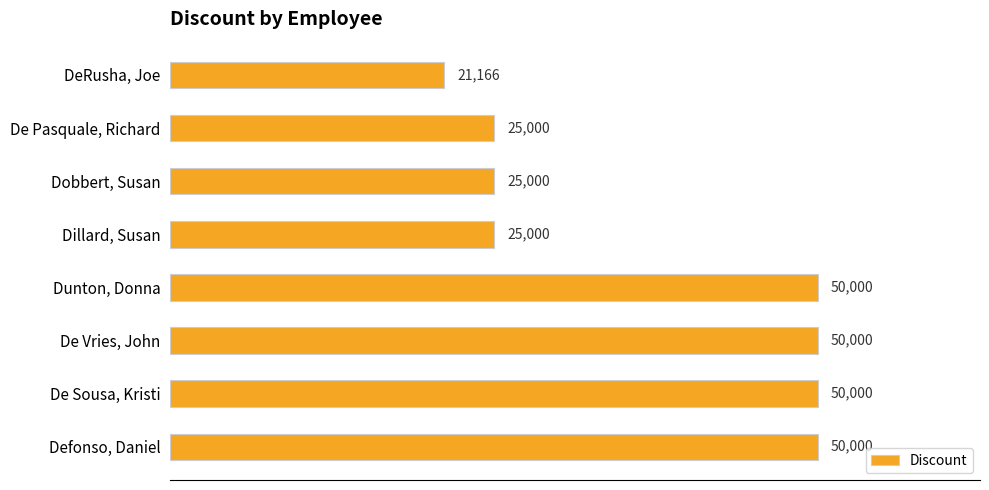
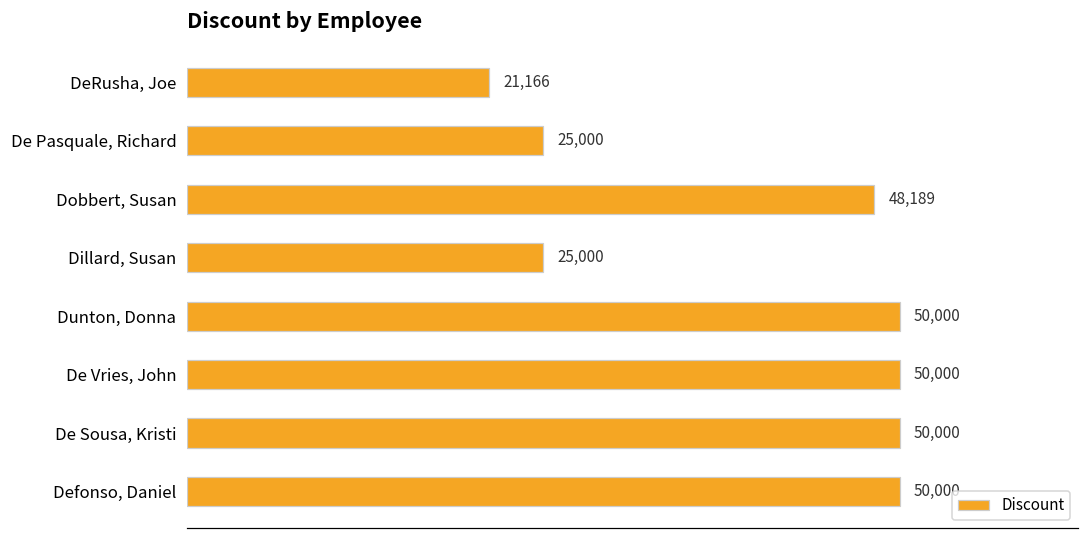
  {
    "DeRusha, Joe": "21,166",
    "De Pasquale, Richard": "25,000",
-   "Dobbert, Susan": "25,000",
+   "Dobbert, Susan": "48,189",
    "Dillard, Susan": "25,000",
    "Dunton, Donna": "50,000",
    "De Vries, John": "50,000",
    "De Sousa, Kristi": "50,000"
  }
